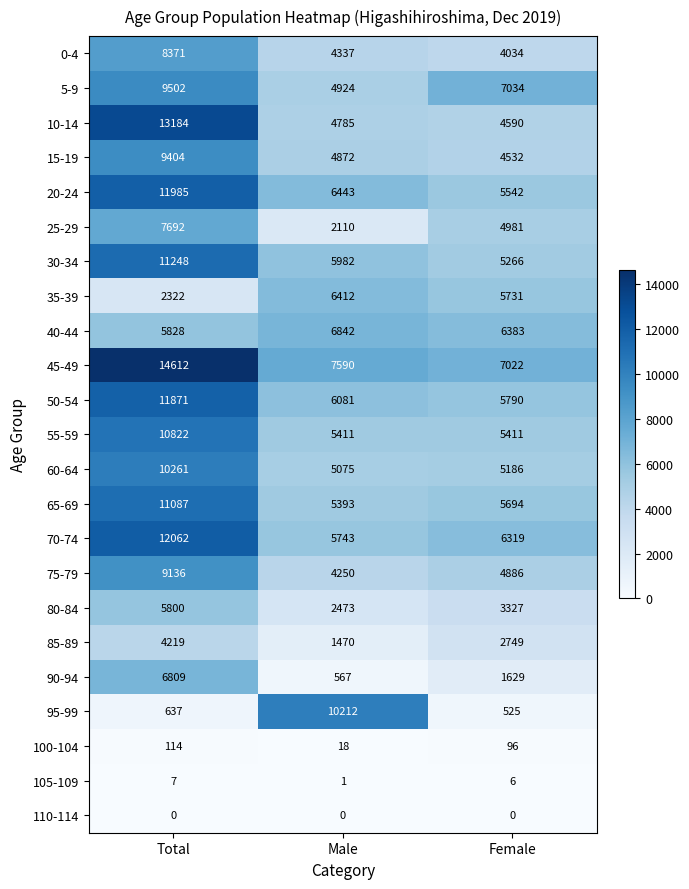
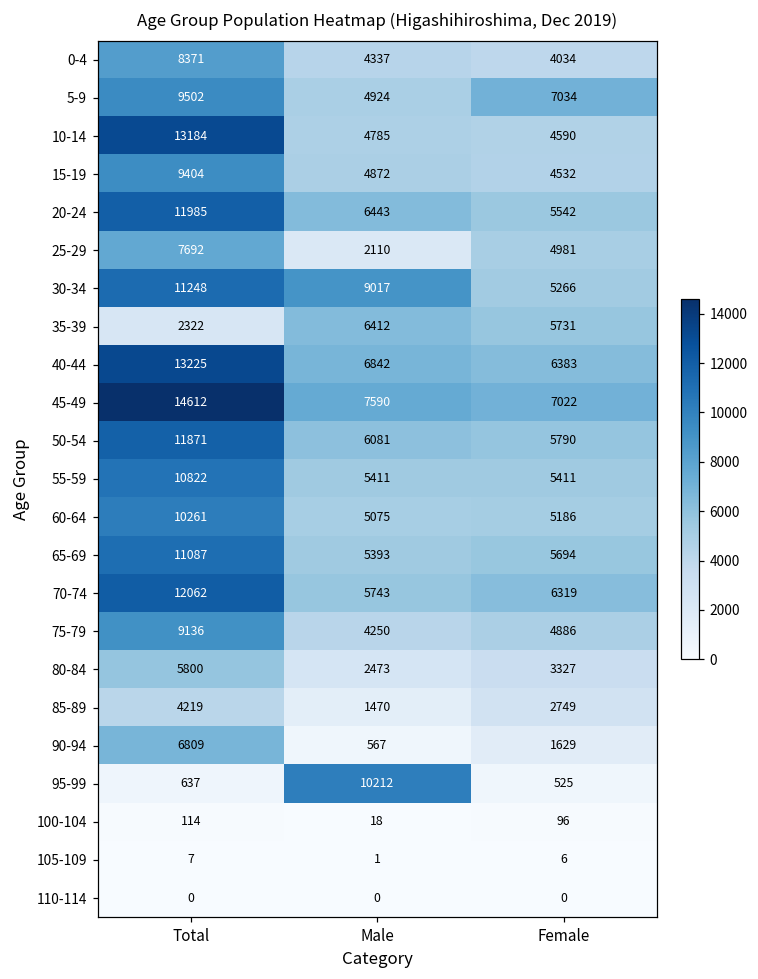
  {
    "0-4": {
      "Total": 8371,
      "Male": 4337,
      "Female": 4034
    },
    "5-9": {
      "Total": 9502,
      "Male": 4924,
      "Female": 7034
    },
    "10-14": {
      "Total": 13184,
      "Male": 4785,
      "Female": 4590
    },
    "15-19": {
      "Total": 9404,
      "Male": 4872,
      "Female": 4532
    },
    "20-24": {
      "Total": 11985,
      "Male": 6443,
      "Female": 5542
    },
    "25-29": {
      "Total": 7692,
      "Male": 2110,
      "Female": 4981
    },
    "30-34": {
      "Total": 11248,
-     "Male": 5982,
+     "Male": 9017,
      "Female": 5266
    },
    "35-39": {
      "Total": 2322,
      "Male": 6412,
      "Female": 5731
    },
    "40-44": {
-     "Total": 5828,
+     "Total": 13225,
      "Male": 6842,
      "Female": 6383
    },
    "45-49": {
      "Total": 14612,
      "Male": 7590,
      "Female": 7022
    },
    "50-54": {
      "Total": 11871,
      "Male": 6081,
      "Female": 5790
    },
    "55-59": {
      "Total": 10822,
      "Male": 5411,
      "Female": 5411
    },
    "60-64": {
      "Total": 10261,
      "Male": 5075,
      "Female": 5186
    },
    "65-69": {
      "Total": 11087,
      "Male": 5393,
      "Female": 5694
    },
    "70-74": {
      "Total": 12062,
      "Male": 5743,
      "Female": 6319
    },
    "75-79": {
      "Total": 9136,
      "Male": 4250,
      "Female": 4886
    },
    "80-84": {
      "Total": 5800,
      "Male": 2473,
      "Female": 3327
    },
    "85-89": {
      "Total": 4219,
      "Male": 1470,
      "Female": 2749
    },
    "90-94": {
      "Total": 6809,
      "Male": 567,
      "Female": 1629
    },
    "95-99": {
      "Total": 637,
      "Male": 10212,
      "Female": 525
    },
    "100-104": {
      "Total": 114,
      "Male": 18,
      "Female": 96
    },
    "105-109": {
      "Total": 7,
      "Male": 1,
      "Female": 6
    },
    "110-114": {
      "Total": 0,
      "Male": 0,
      "Female": 0
    }
  }
